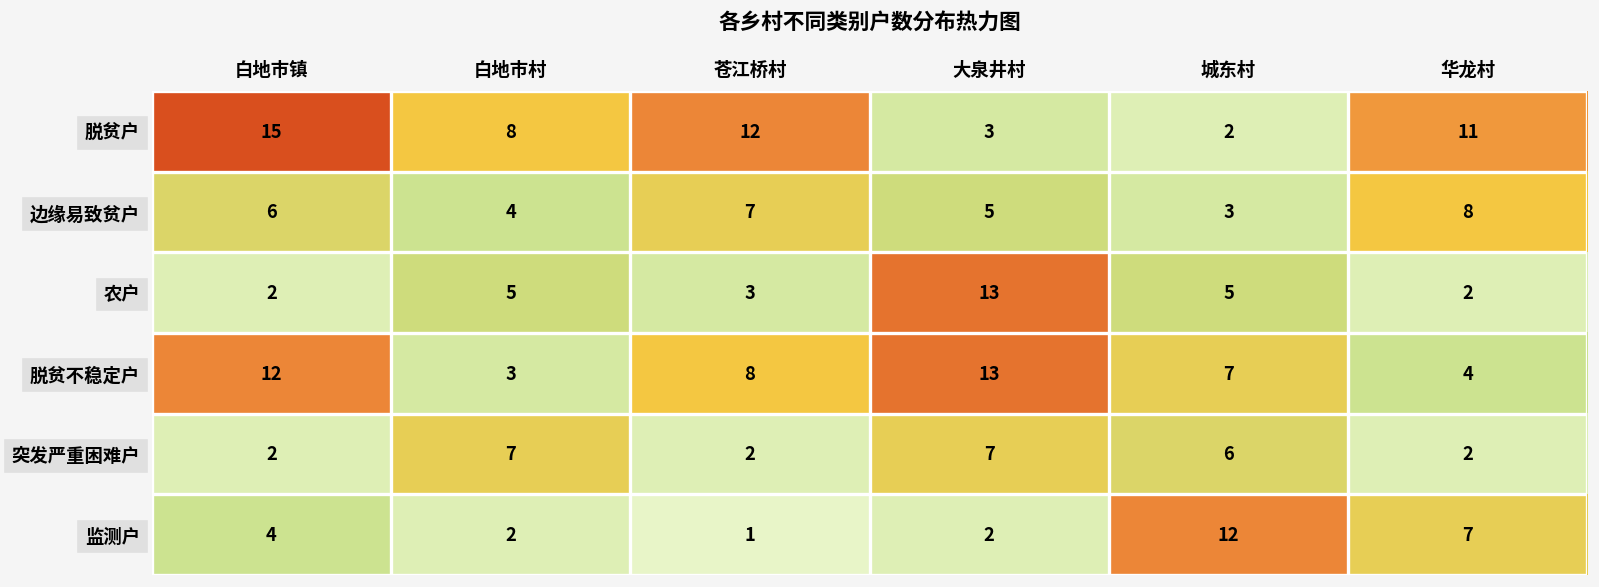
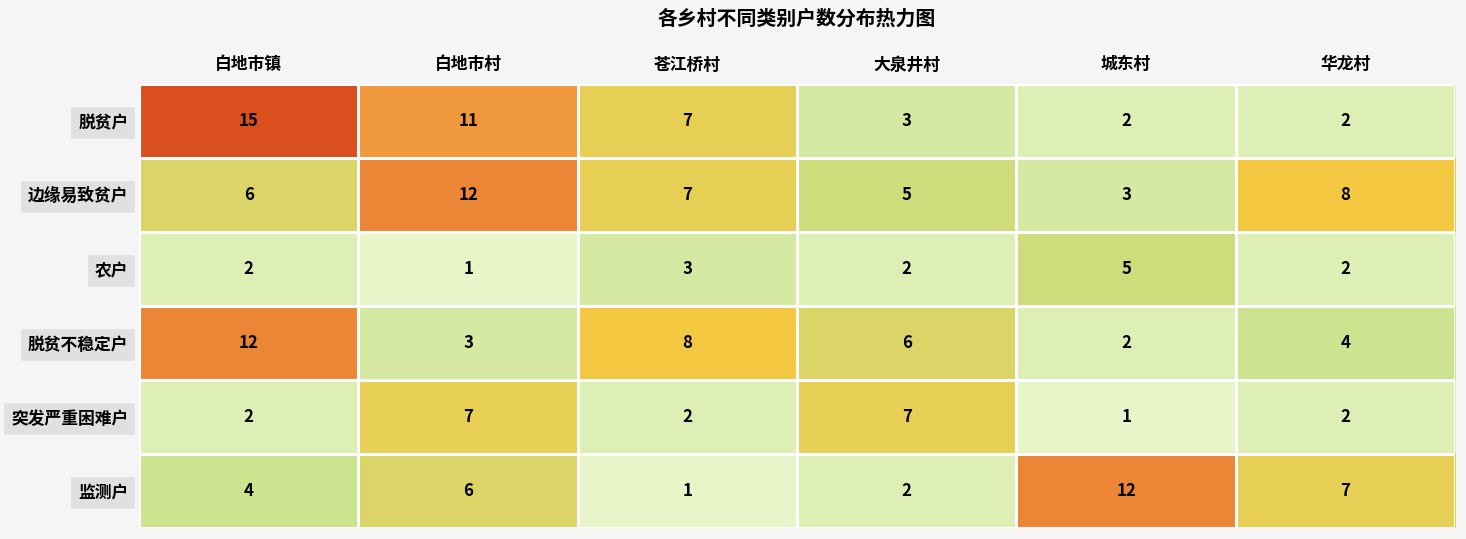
  {
    "脱贫户": {
      "白地市镇": 15,
-     "白地市村": 8,
-     "苍江桥村": 12,
+     "白地市村": 11,
+     "苍江桥村": 7,
      "大泉井村": 3,
      "城东村": 2,
-     "华龙村": 11
+     "华龙村": 2
    },
    "边缘易致贫户": {
      "白地市镇": 6,
-     "白地市村": 4,
+     "白地市村": 12,
      "苍江桥村": 7,
      "大泉井村": 5,
      "城东村": 3,
      "华龙村": 8
    },
    "农户": {
      "白地市镇": 2,
-     "白地市村": 5,
+     "白地市村": 1,
      "苍江桥村": 3,
-     "大泉井村": 13,
+     "大泉井村": 2,
      "城东村": 5,
      "华龙村": 2
    },
    "脱贫不稳定户": {
      "白地市镇": 12,
      "白地市村": 3,
      "苍江桥村": 8,
-     "大泉井村": 13,
-     "城东村": 7,
+     "大泉井村": 6,
+     "城东村": 2,
      "华龙村": 4
    },
    "突发严重困难户": {
      "白地市镇": 2,
      "白地市村": 7,
      "苍江桥村": 2,
      "大泉井村": 7,
-     "城东村": 6,
+     "城东村": 1,
      "华龙村": 2
    },
    "监测户": {
      "白地市镇": 4,
-     "白地市村": 2,
+     "白地市村": 6,
      "苍江桥村": 1,
      "大泉井村": 2,
      "城东村": 12,
      "华龙村": 7
    }
  }
